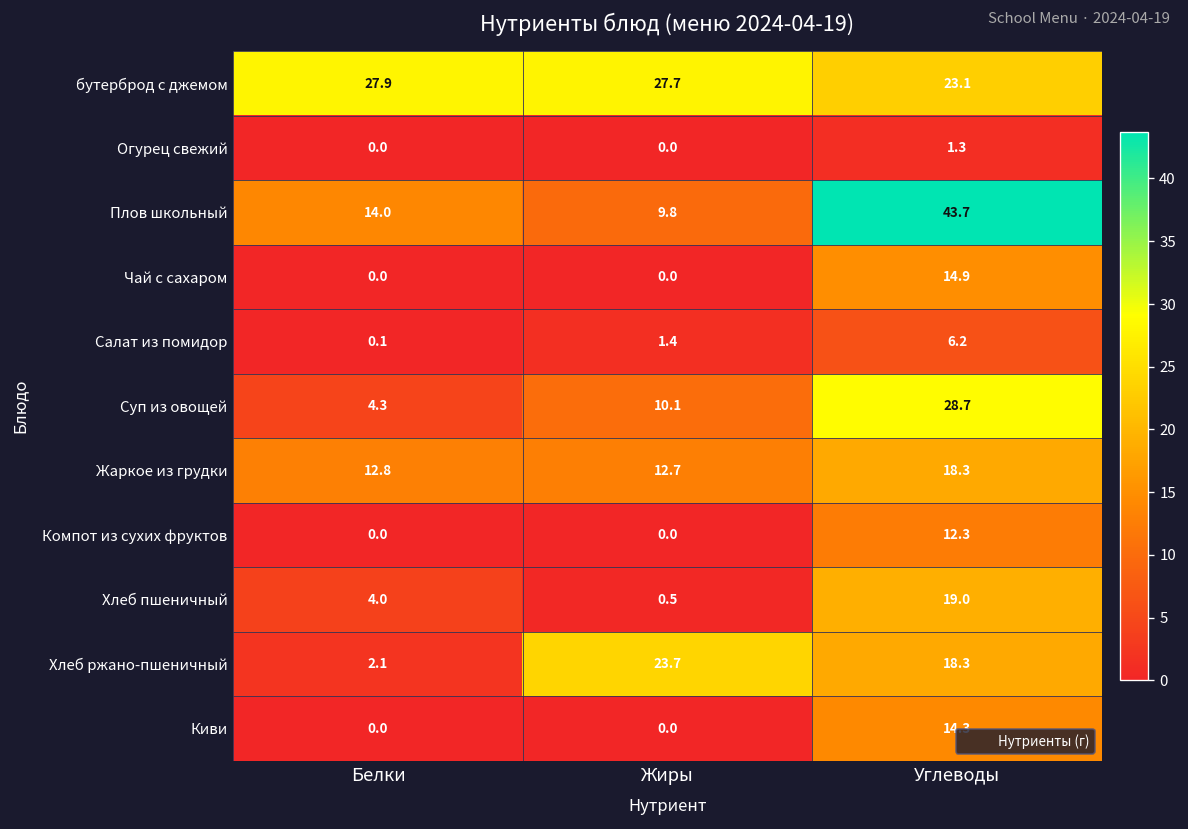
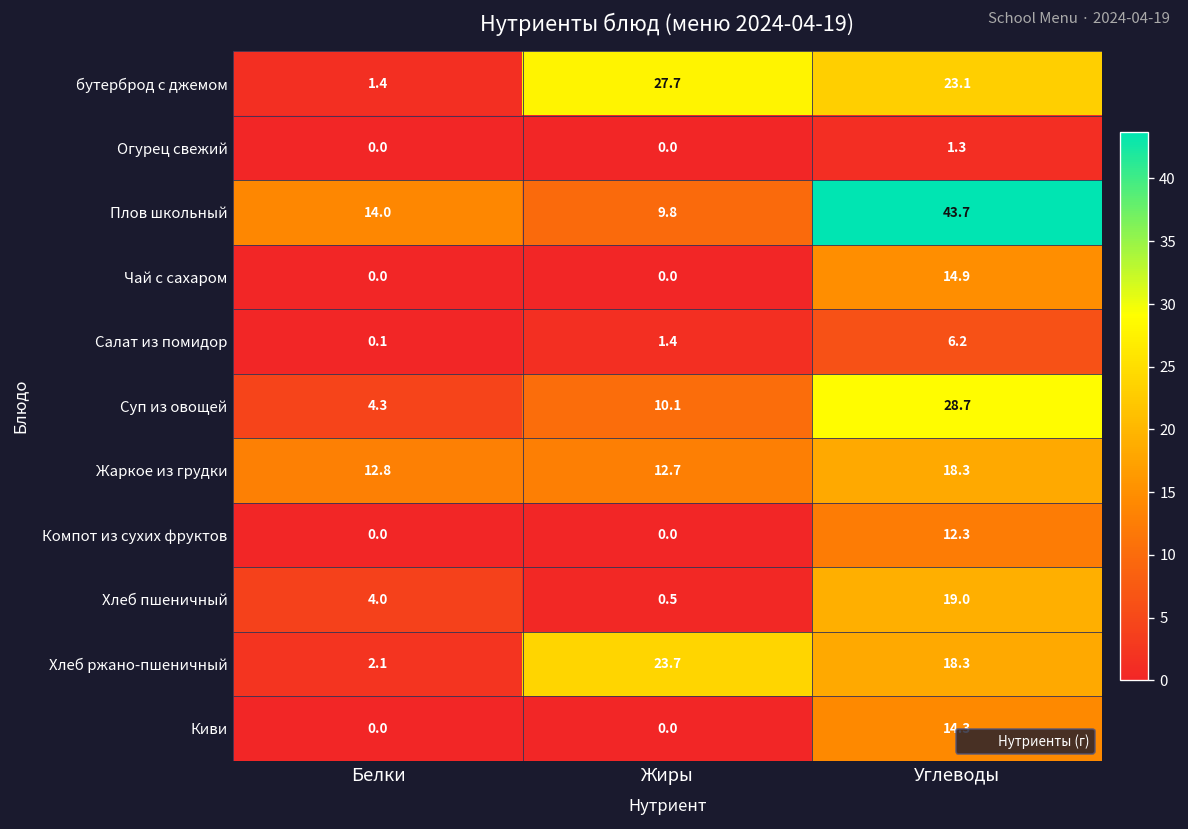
  {
    "бутерброд с джемом": {
-     "Белки": 27.9,
+     "Белки": 1.4,
      "Жиры": 27.7,
      "Углеводы": 23.1
    },
    "Огурец свежий": {
      "Белки": 0.0,
      "Жиры": 0.0,
      "Углеводы": 1.3
    },
    "Плов школьный": {
      "Белки": 14.0,
      "Жиры": 9.8,
      "Углеводы": 43.7
    },
    "Чай с сахаром": {
      "Белки": 0.0,
      "Жиры": 0.0,
      "Углеводы": 14.9
    },
    "Салат из помидор": {
      "Белки": 0.1,
      "Жиры": 1.4,
      "Углеводы": 6.2
    },
    "Суп из овощей": {
      "Белки": 4.3,
      "Жиры": 10.1,
      "Углеводы": 28.7
    },
    "Жаркое из грудки": {
      "Белки": 12.8,
      "Жиры": 12.7,
      "Углеводы": 18.3
    },
    "Компот из сухих фруктов": {
      "Белки": 0.0,
      "Жиры": 0.0,
      "Углеводы": 12.3
    },
    "Хлеб пшеничный": {
      "Белки": 4.0,
      "Жиры": 0.5,
      "Углеводы": 19.0
    },
    "Хлеб ржано-пшеничный": {
      "Белки": 2.1,
      "Жиры": 23.7,
      "Углеводы": 18.3
    },
    "Киви": {
      "Белки": 0.0,
      "Жиры": 0.0
    }
  }
